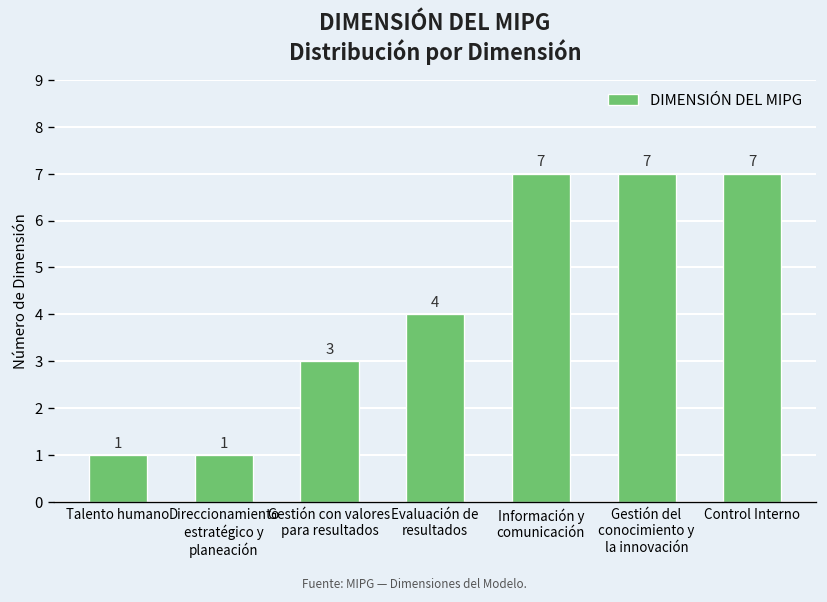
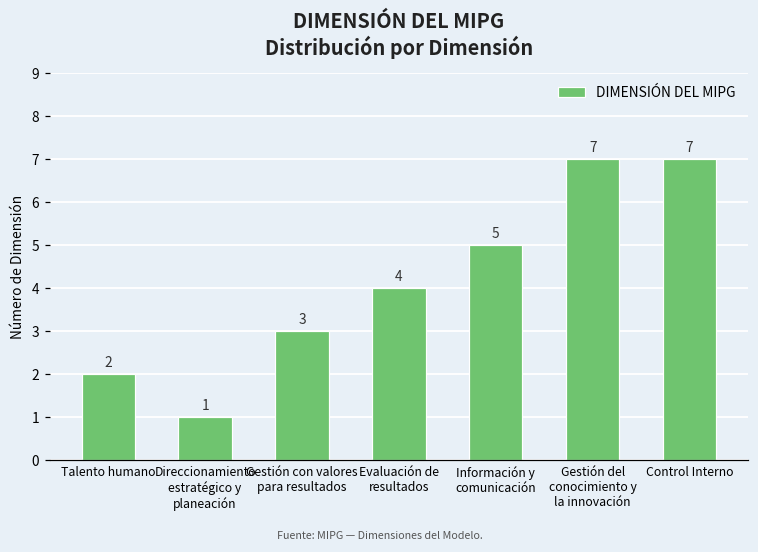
  {
-   "Talento humano": 1,
+   "Talento humano": 2,
    "Direccionamiento estratégico y planeación": 1,
    "Gestión con valores para resultados": 3,
    "Evaluación de resultados": 4,
-   "Información y comunicación": 7,
+   "Información y comunicación": 5,
    "Gestión del conocimiento y la innovación": 7,
    "Control Interno": 7
  }
